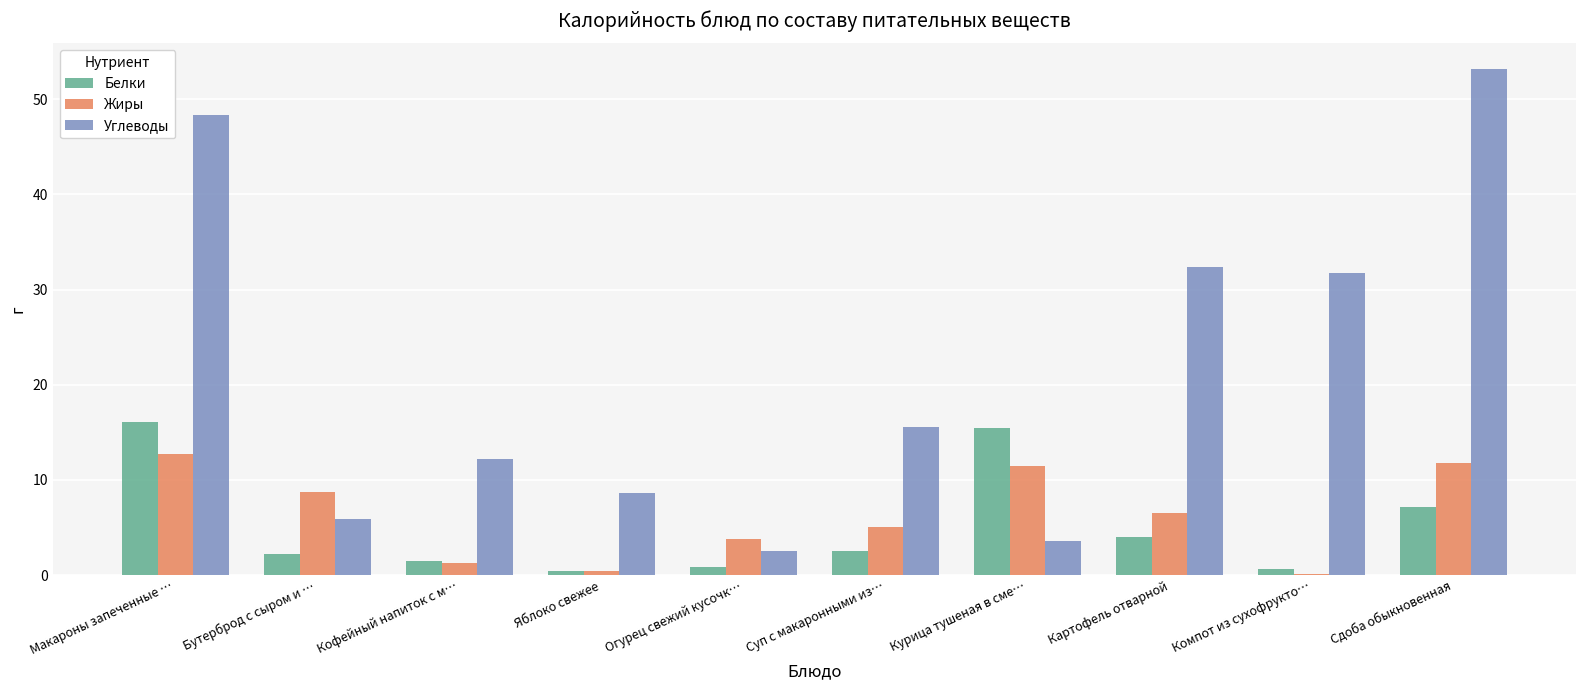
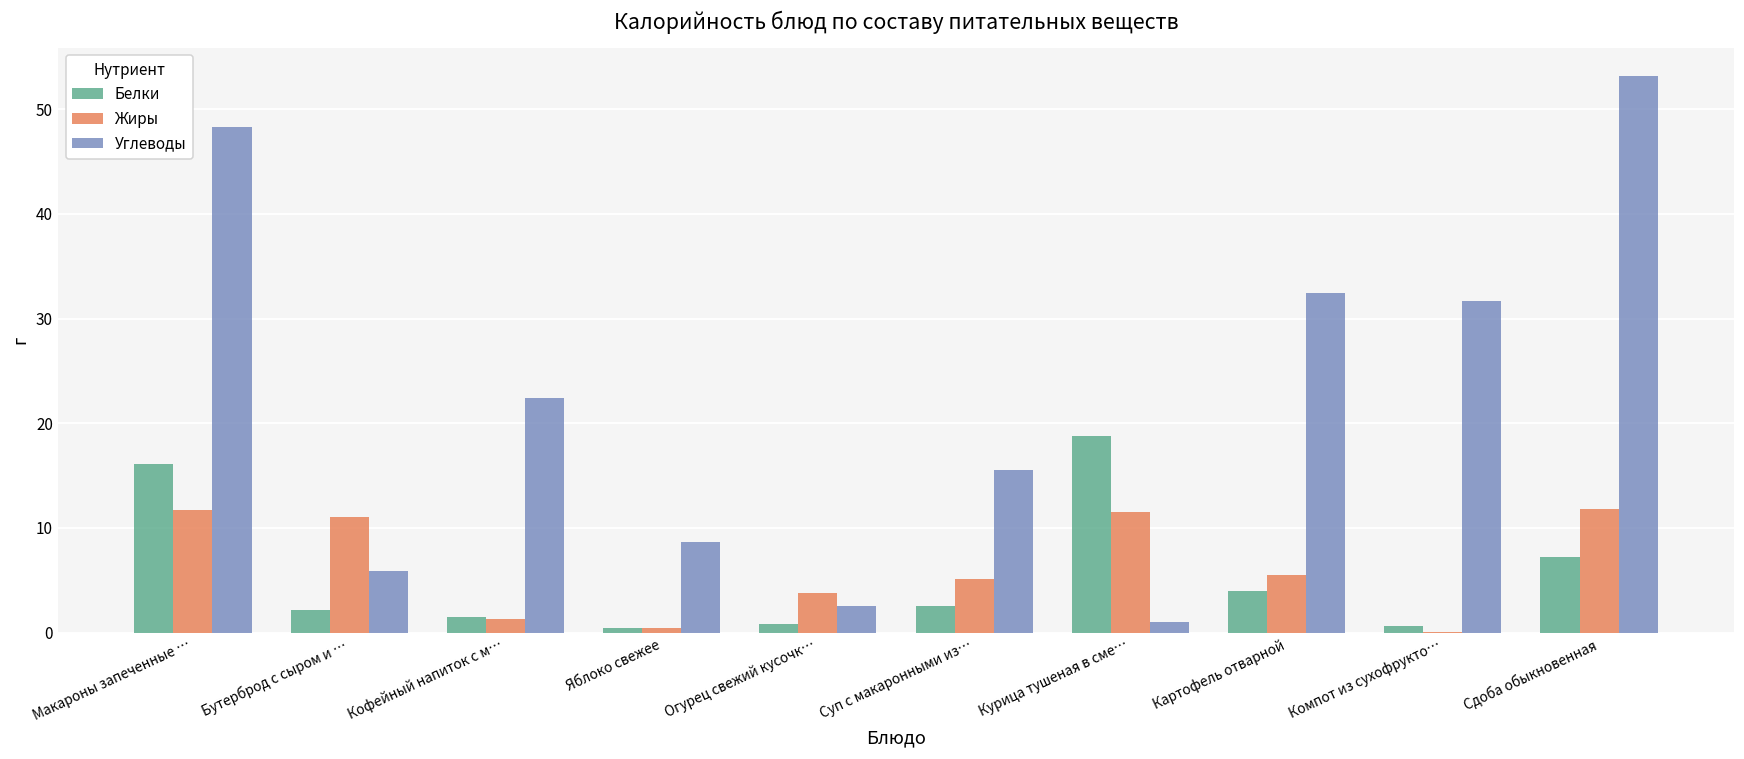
  {
    "Белки": {
      "Макароны запеченные …": 16,
      "Бутерброд с сыром и …": 2,
      "Кофейный напиток с м…": 2,
      "Яблоко свежее": 0,
      "Огурец свежий кусочк…": 1,
      "Суп с макаронными из…": 3,
-     "Курица тушеная в сме…": 16,
+     "Курица тушеная в сме…": 19,
      "Картофель отварной": 4,
      "Компот из сухофрукто…": 1,
      "Сдоба обыкновенная": 7
    },
    "Жиры": {
-     "Макароны запеченные …": 13,
-     "Бутерброд с сыром и …": 9,
+     "Макароны запеченные …": 12,
+     "Бутерброд с сыром и …": 11,
      "Кофейный напиток с м…": 1,
      "Яблоко свежее": 0,
      "Огурец свежий кусочк…": 4,
      "Суп с макаронными из…": 5,
      "Курица тушеная в сме…": 12,
-     "Картофель отварной": 7,
+     "Картофель отварной": 6,
      "Сдоба обыкновенная": 12
    },
    "Углеводы": {
      "Макароны запеченные …": 48,
      "Бутерброд с сыром и …": 6,
-     "Кофейный напиток с м…": 12,
+     "Кофейный напиток с м…": 22,
      "Яблоко свежее": 9,
      "Огурец свежий кусочк…": 3,
      "Суп с макаронными из…": 16,
-     "Курица тушеная в сме…": 4,
+     "Курица тушеная в сме…": 1,
      "Картофель отварной": 32,
      "Компот из сухофрукто…": 32,
      "Сдоба обыкновенная": 53
    }
  }
